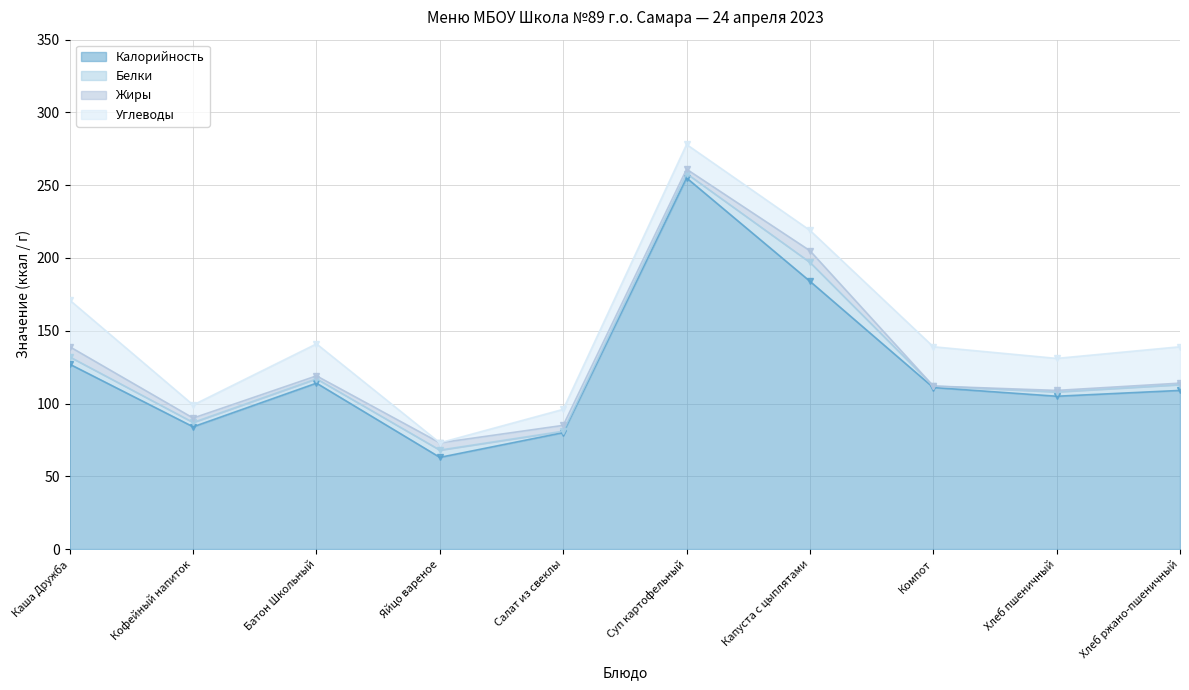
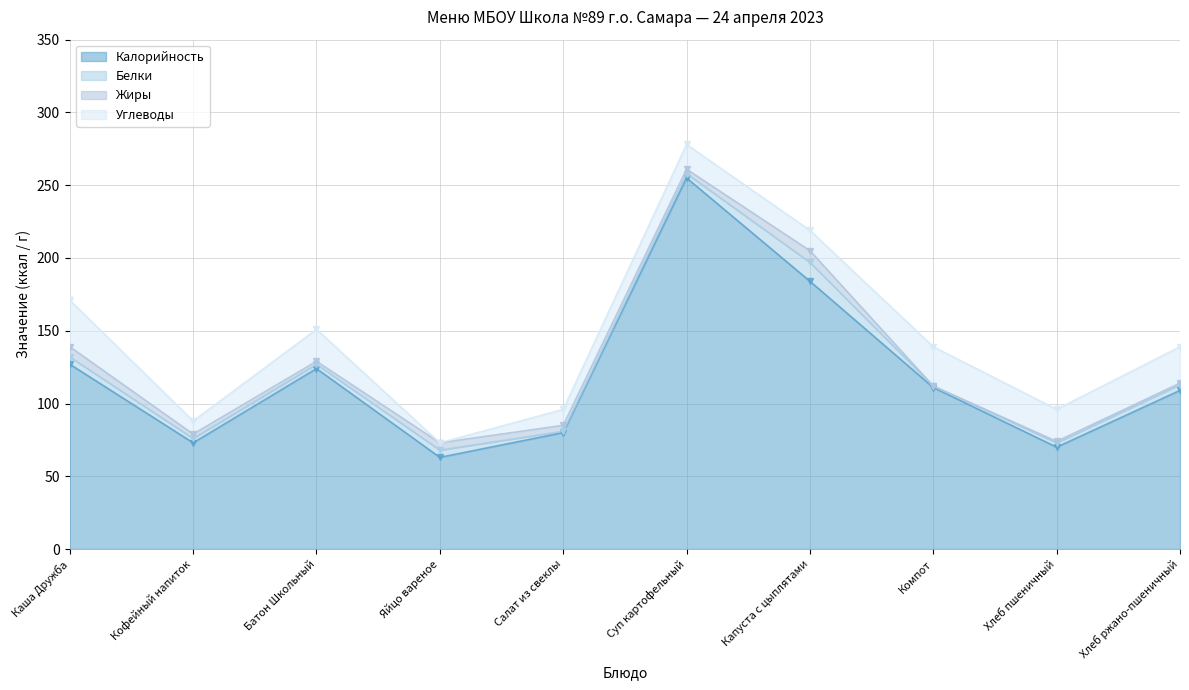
  {
    "Калорийность": {
      "Каша Дружба": 127,
-     "Кофейный напиток": 84,
-     "Батон Школьный": 114,
+     "Кофейный напиток": 73,
+     "Батон Школьный": 124,
      "Яйцо вареное": 63,
      "Суп картофельный": 255,
      "Капуста с цыплятами": 184,
-     "Хлеб пшеничный": 105,
+     "Хлеб пшеничный": 70,
      "Хлеб ржано-пшеничный": 109
    }
  }
